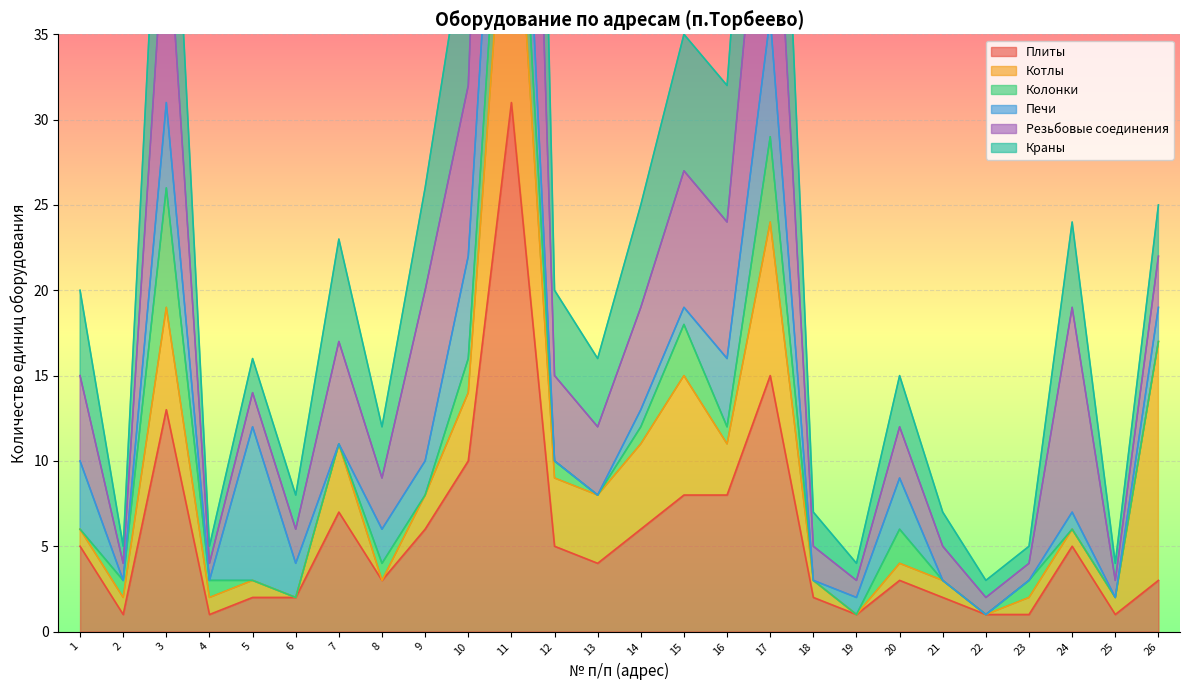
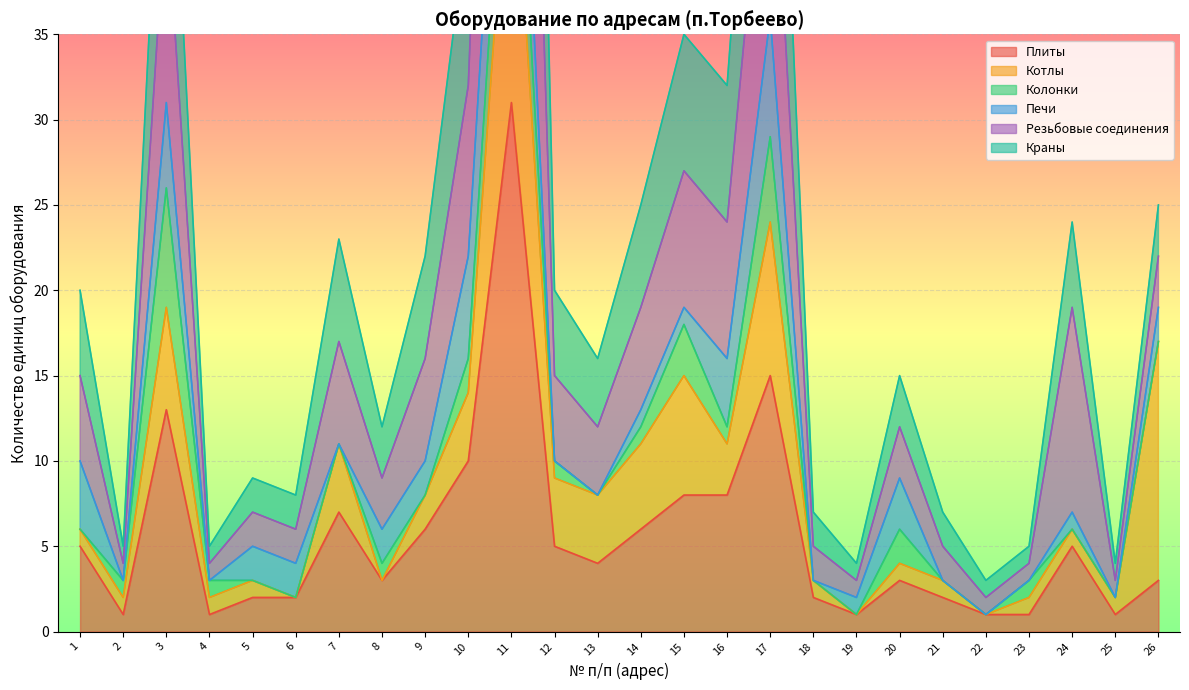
  {
    "Плиты": {
      "1": 5,
      "2": 1,
      "3": 13,
      "4": 1,
      "5": 2,
      "7": 7,
      "9": 6,
      "10": 10,
      "11": 31,
      "12": 5,
      "13": 4,
      "14": 6,
      "15": 8,
      "16": 8,
      "17": 15,
      "18": 2,
      "20": 3,
      "21": 2,
      "23": 1,
      "24": 5,
      "25": 1,
      "26": 3
    },
    "Котлы": {
      "2": 1,
      "3": 6,
      "4": 1,
      "10": 4,
      "12": 4,
      "14": 5,
      "15": 7,
      "16": 3,
      "17": 9,
      "20": 1,
      "23": 1
    },
    "Печи": {
      "1": 4,
      "3": 5,
-     "5": 9,
+     "5": 2,
      "6": 2,
      "8": 2,
      "9": 2,
      "10": 6,
      "14": 1,
      "15": 1,
      "16": 4,
      "19": 1,
      "20": 3,
      "24": 1,
      "26": 2
    },
    "Резьбовые соединения": {
      "1": 5,
      "2": 1,
      "4": 1,
      "5": 2,
      "6": 2,
      "7": 6,
      "8": 3,
-     "9": 10,
+     "9": 6,
      "10": 10,
      "12": 5,
      "13": 4,
      "14": 6,
      "15": 8,
      "16": 8,
      "18": 2,
      "19": 1,
      "20": 3,
      "21": 2,
      "22": 1,
      "23": 1,
      "24": 12,
      "25": 1,
      "26": 3
    }
  }
